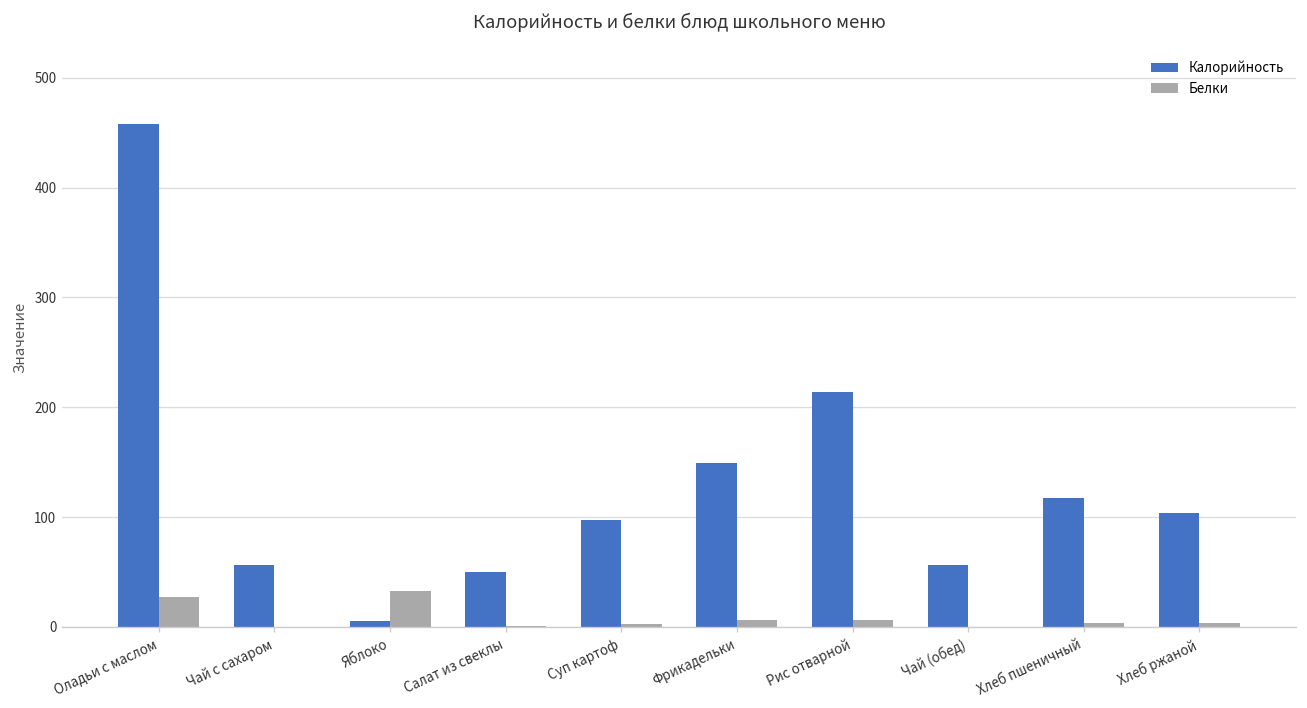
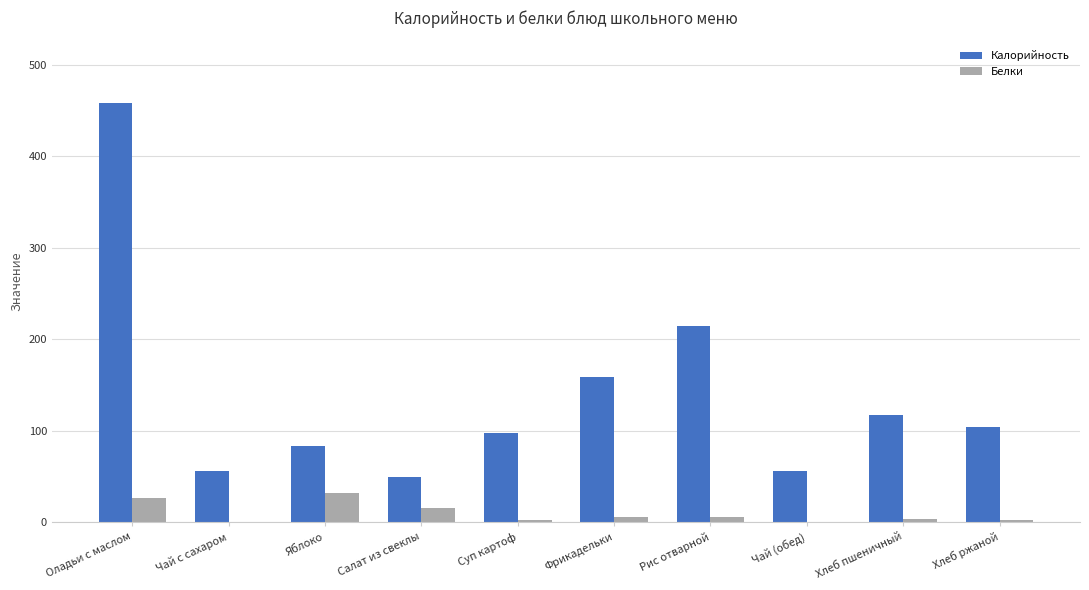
  {
    "Калорийность": {
      "Оладьи с маслом": 460,
      "Чай с сахаром": 60,
-     "Яблоко": 10,
+     "Яблоко": 80,
      "Салат из свеклы": 50,
      "Суп картоф": 100,
-     "Фрикадельки": 150,
+     "Фрикадельки": 160,
      "Рис отварной": 210,
      "Чай (обед)": 60,
      "Хлеб пшеничный": 120,
      "Хлеб ржаной": 100
    },
    "Белки": {
      "Оладьи с маслом": 30,
      "Яблоко": 30,
-     "Салат из свеклы": 0,
+     "Салат из свеклы": 20,
      "Суп картоф": 0,
      "Фрикадельки": 10,
      "Рис отварной": 10,
      "Чай (обед)": 0,
      "Хлеб пшеничный": 0,
      "Хлеб ржаной": 0
    }
  }
